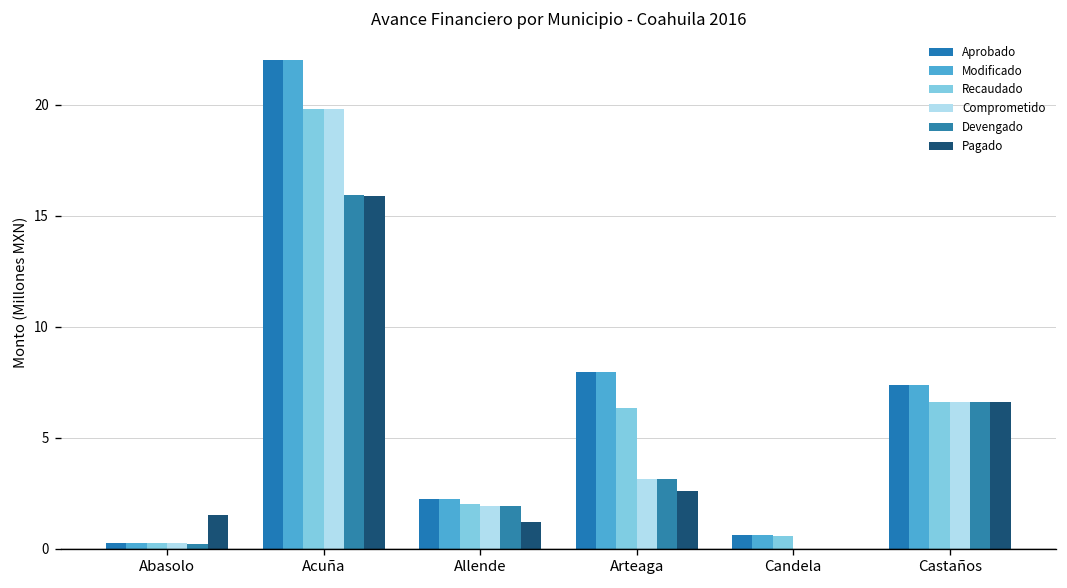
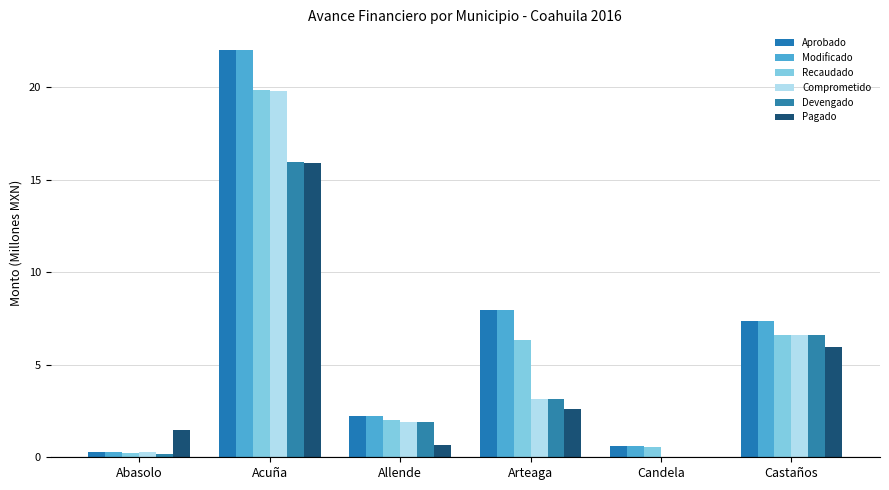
  {
    "Modificado": {
      "Abasolo": 0.3,
      "Acuña": 22.0,
      "Allende": 2.2,
      "Arteaga": 7.9,
      "Candela": 0.6,
      "Castaños": 7.4
    },
    "Pagado": {
      "Abasolo": 1.5,
      "Acuña": 15.9,
-     "Allende": 1.2,
+     "Allende": 0.6,
      "Arteaga": 2.6,
      "Candela": 0.0,
-     "Castaños": 6.6
+     "Castaños": 5.9
    }
  }
